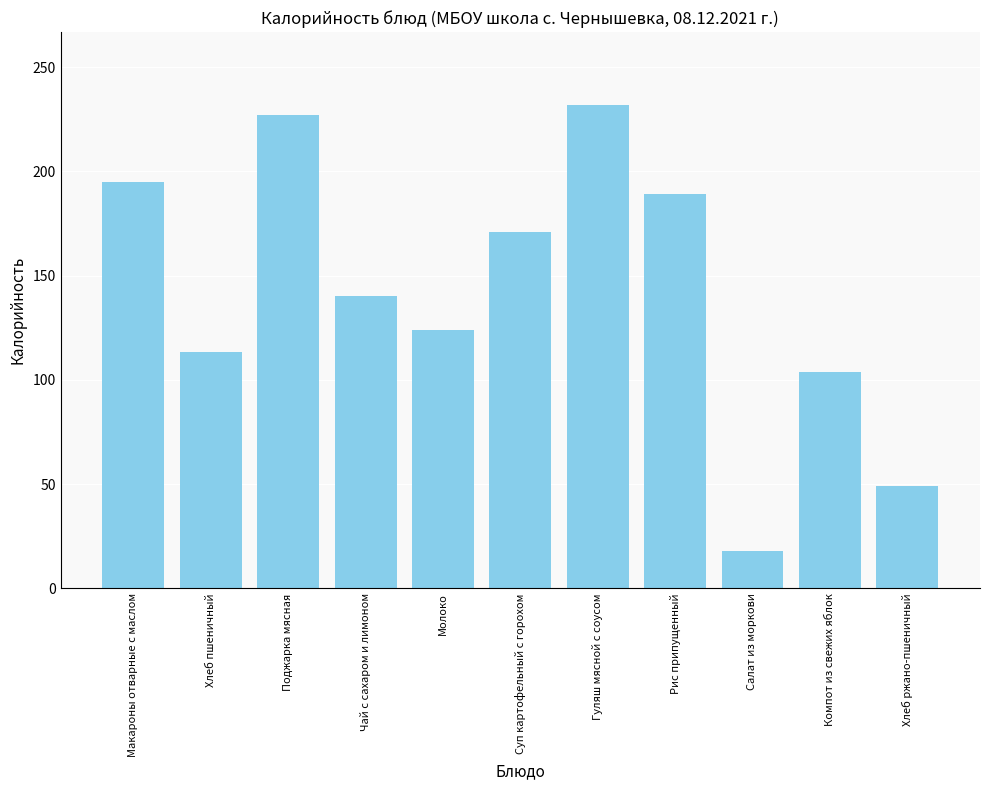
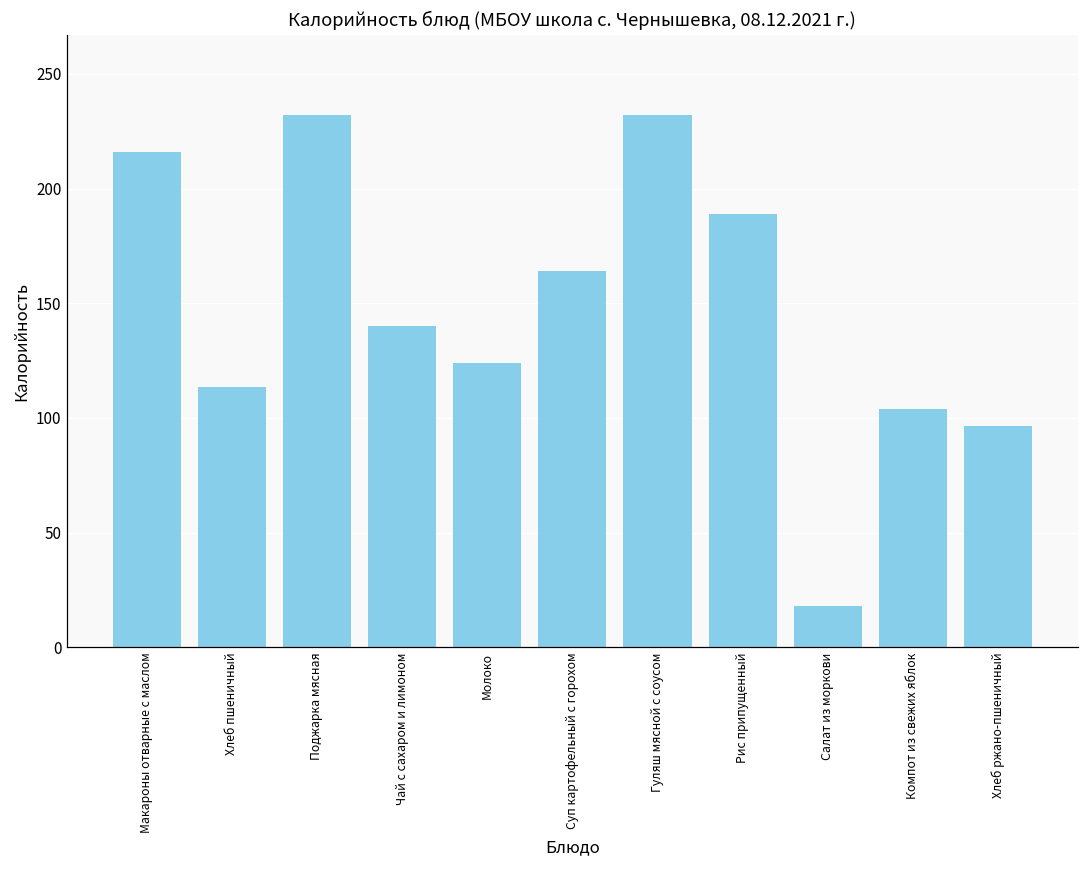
  {
-   "Макароны отварные с маслом": 195,
+   "Макароны отварные с маслом": 216,
    "Хлеб пшеничный": 114,
-   "Поджарка мясная": 227,
+   "Поджарка мясная": 232,
    "Чай с сахаром и лимоном": 140,
    "Молоко": 124,
-   "Суп картофельный с горохом": 171,
+   "Суп картофельный с горохом": 164,
    "Гуляш мясной с соусом": 232,
    "Рис припущенный": 189,
    "Салат из моркови": 18,
    "Компот из свежих яблок": 104,
-   "Хлеб ржано-пшеничный": 49
+   "Хлеб ржано-пшеничный": 97
  }
